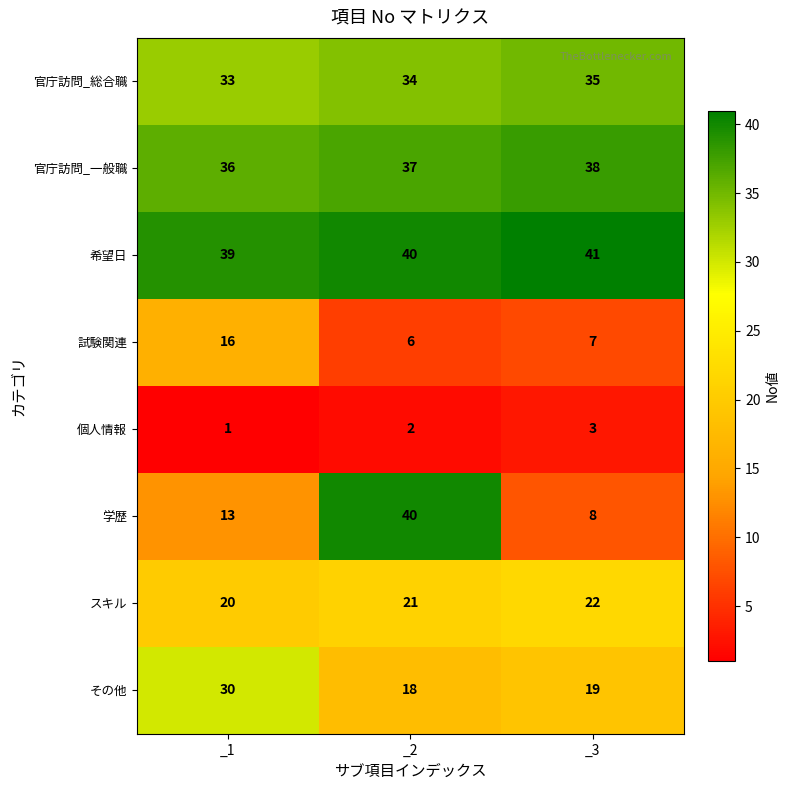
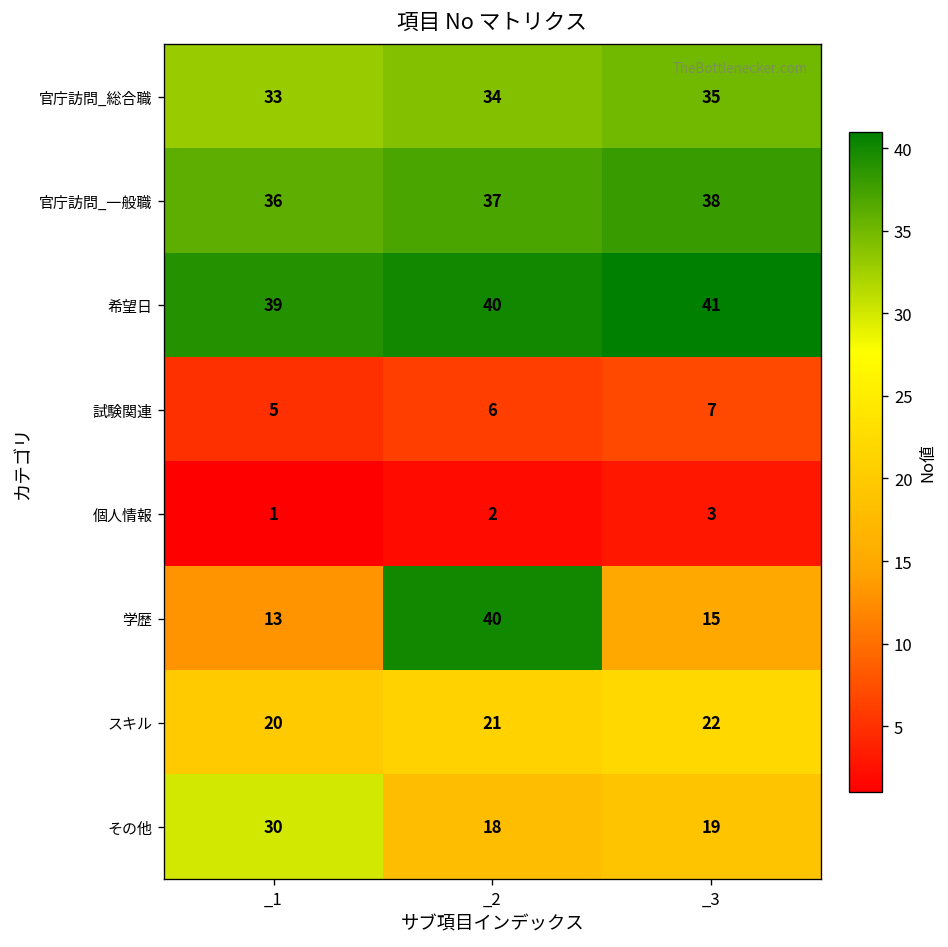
  {
    "官庁訪問_総合職": {
      "_1": 33,
      "_2": 34
    },
    "官庁訪問_一般職": {
      "_1": 36,
      "_2": 37,
      "_3": 38
    },
    "希望日": {
      "_1": 39,
      "_2": 40,
      "_3": 41
    },
    "試験関連": {
-     "_1": 16,
+     "_1": 5,
      "_2": 6,
      "_3": 7
    },
    "個人情報": {
      "_1": 1,
      "_2": 2,
      "_3": 3
    },
    "学歴": {
      "_1": 13,
      "_2": 40,
-     "_3": 8
+     "_3": 15
    },
    "スキル": {
      "_1": 20,
      "_2": 21,
      "_3": 22
    },
    "その他": {
      "_1": 30,
      "_2": 18,
      "_3": 19
    }
  }
